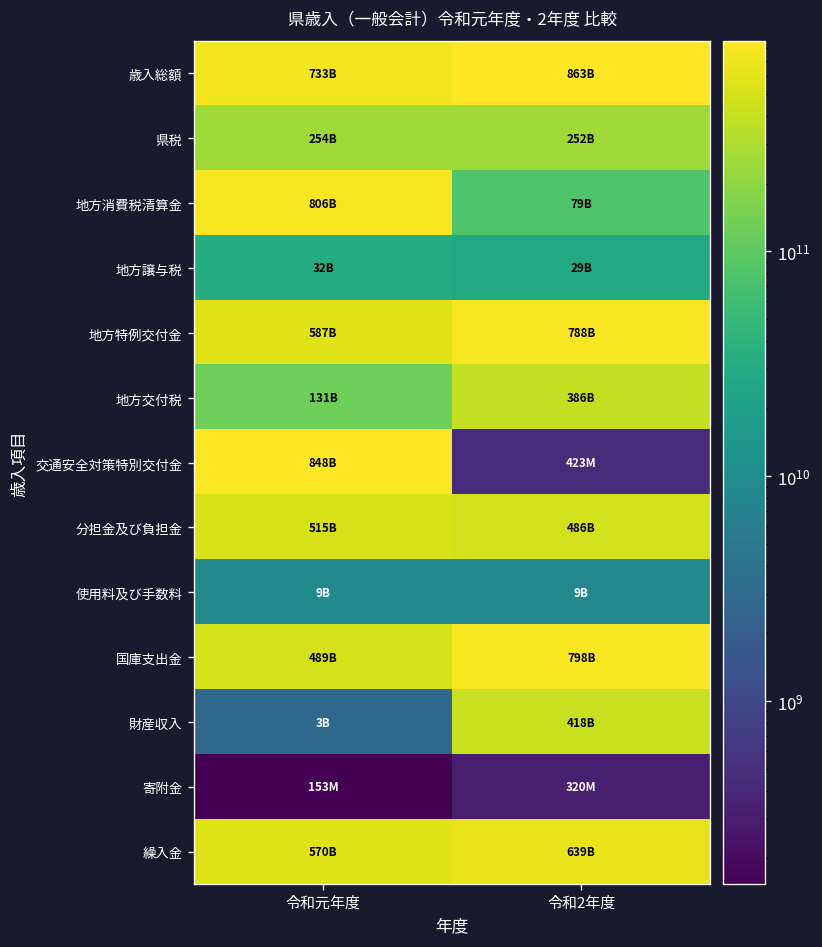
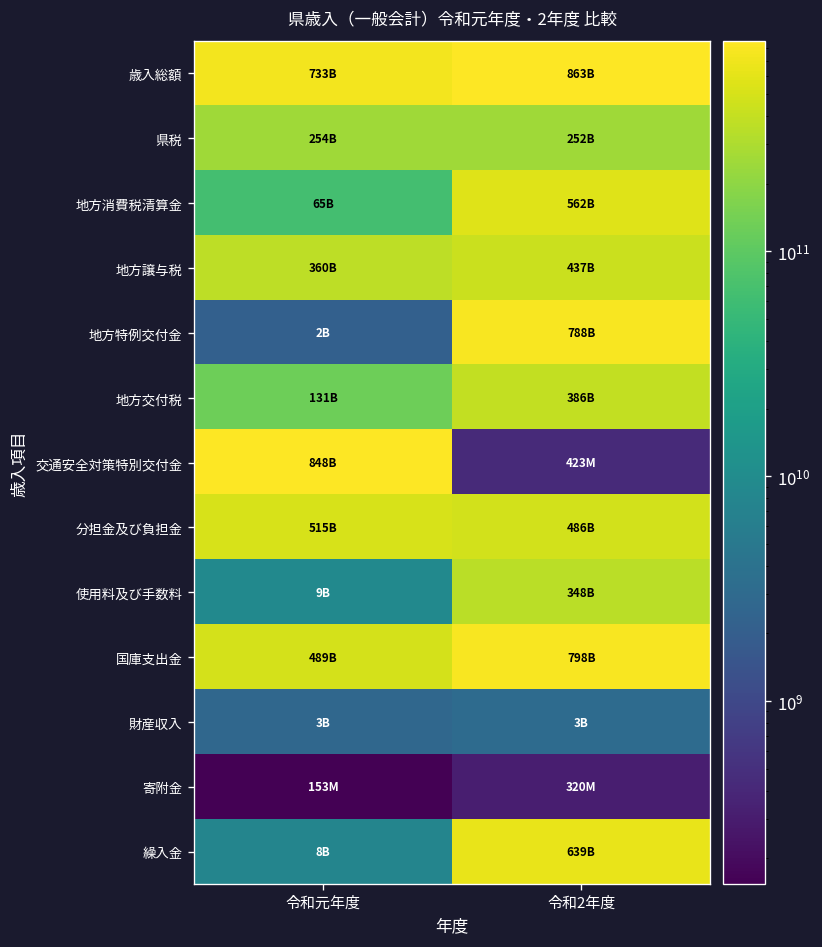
  {
    "歳入総額": {
      "令和元年度": "733B",
      "令和2年度": "863B"
    },
    "県税": {
      "令和元年度": "254B",
      "令和2年度": "252B"
    },
    "地方消費税清算金": {
-     "令和元年度": "806B",
-     "令和2年度": "79B"
+     "令和元年度": "65B",
+     "令和2年度": "562B"
    },
    "地方譲与税": {
-     "令和元年度": "32B",
-     "令和2年度": "29B"
+     "令和元年度": "360B",
+     "令和2年度": "437B"
    },
    "地方特例交付金": {
-     "令和元年度": "587B",
+     "令和元年度": "2B",
      "令和2年度": "788B"
    },
    "地方交付税": {
      "令和元年度": "131B",
      "令和2年度": "386B"
    },
    "交通安全対策特別交付金": {
      "令和元年度": "848B",
      "令和2年度": "423M"
    },
    "分担金及び負担金": {
      "令和元年度": "515B",
      "令和2年度": "486B"
    },
    "使用料及び手数料": {
      "令和元年度": "9B",
-     "令和2年度": "9B"
+     "令和2年度": "348B"
    },
    "国庫支出金": {
      "令和元年度": "489B",
      "令和2年度": "798B"
    },
    "財産収入": {
      "令和元年度": "3B",
-     "令和2年度": "418B"
+     "令和2年度": "3B"
    },
    "寄附金": {
      "令和元年度": "153M",
      "令和2年度": "320M"
    },
    "繰入金": {
-     "令和元年度": "570B",
+     "令和元年度": "8B",
      "令和2年度": "639B"
    }
  }
